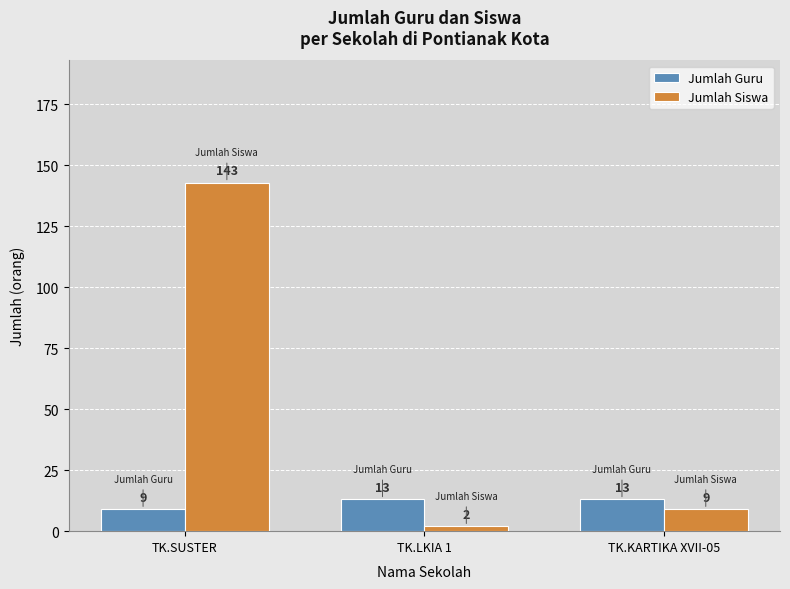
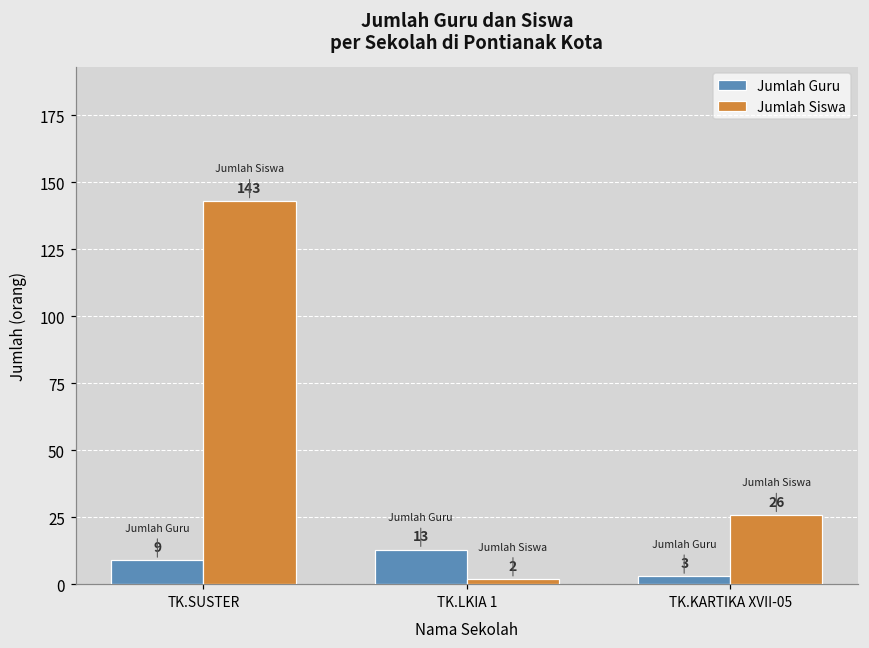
  {
    "Jumlah Guru": {
-     "TK.KARTIKA XVII-05": 13
+     "TK.KARTIKA XVII-05": 3
    },
    "Jumlah Siswa": {
-     "TK.KARTIKA XVII-05": 9
+     "TK.KARTIKA XVII-05": 26
    }
  }
